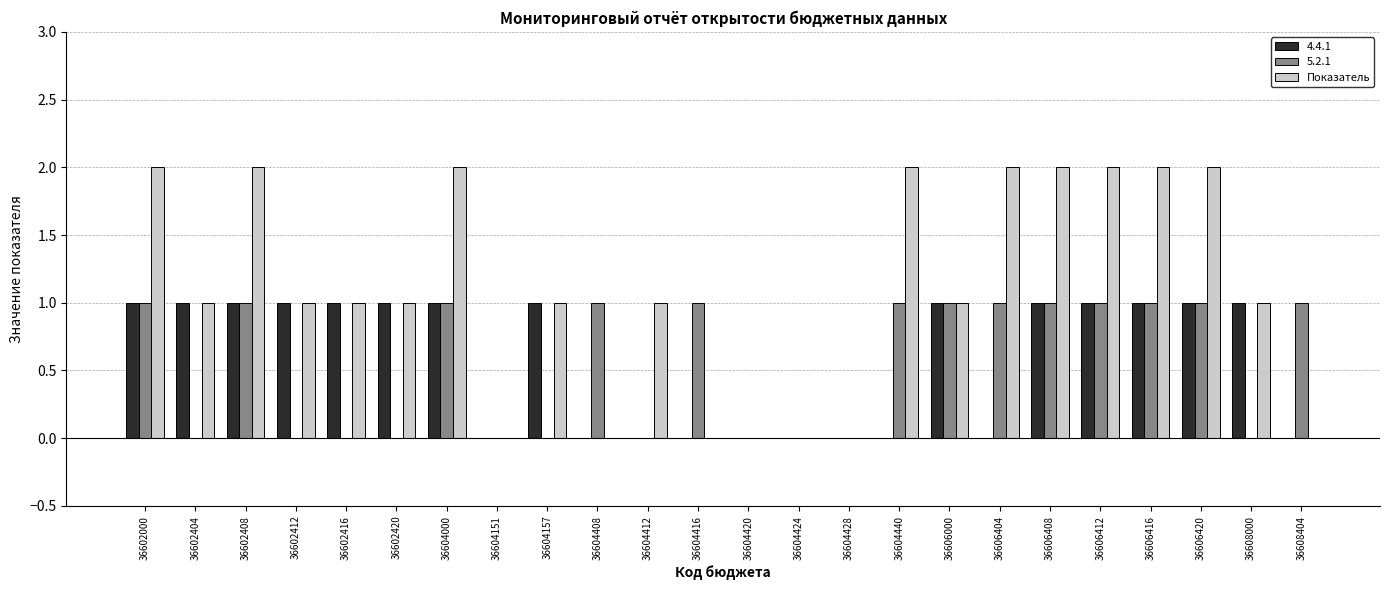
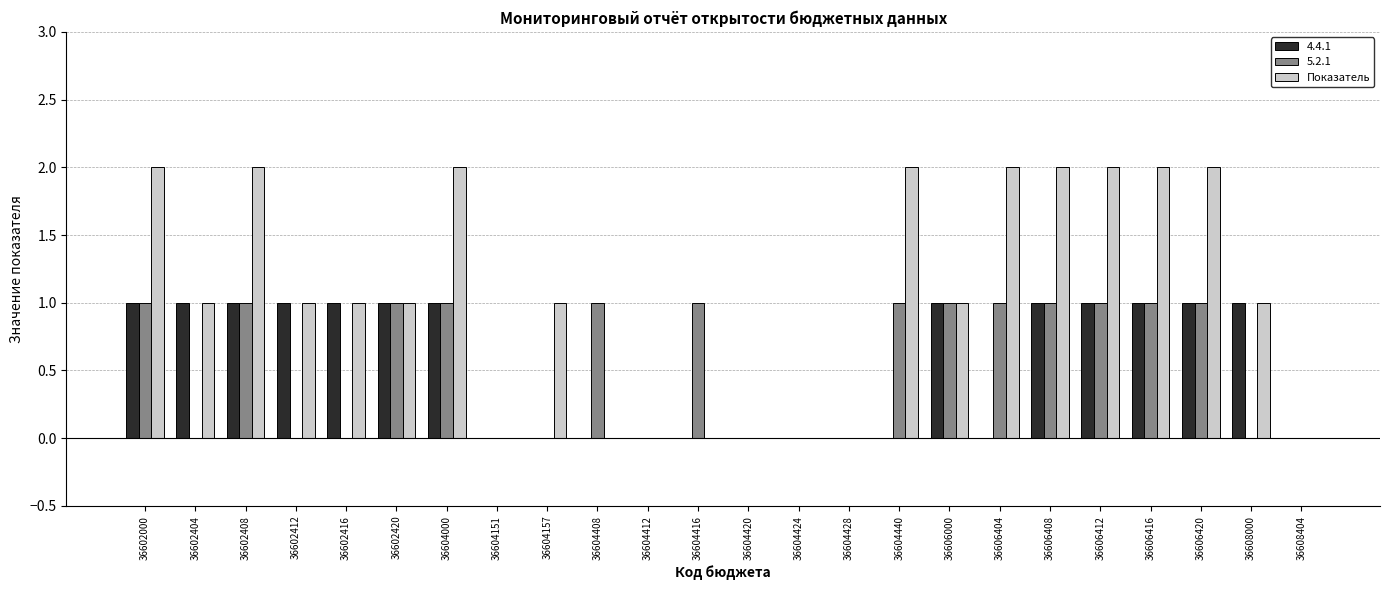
  {
    "4.4.1": {
      "36602000": 1,
      "36602404": 1,
      "36602408": 1,
      "36602412": 1,
      "36602416": 1,
      "36602420": 1,
      "36604000": 1,
      "36604151": 0,
-     "36604157": 1,
+     "36604157": 0,
      "36604408": 0,
      "36604412": 0,
      "36604416": 0,
      "36604420": 0,
      "36604424": 0,
      "36604428": 0,
      "36604440": 0,
      "36606000": 1,
      "36606404": 0,
      "36606408": 1,
      "36606412": 1,
      "36606416": 1,
      "36606420": 1,
      "36608000": 1,
      "36608404": 0
    },
    "5.2.1": {
      "36602000": 1,
      "36602404": 0,
      "36602408": 1,
      "36602412": 0,
      "36602416": 0,
-     "36602420": 0,
+     "36602420": 1,
      "36604000": 1,
      "36604151": 0,
      "36604157": 0,
      "36604408": 1,
      "36604412": 0,
      "36604416": 1,
      "36604420": 0,
      "36604424": 0,
      "36604428": 0,
      "36604440": 1,
      "36606000": 1,
      "36606404": 1,
      "36606408": 1,
      "36606412": 1,
      "36606416": 1,
      "36606420": 1,
      "36608000": 0,
-     "36608404": 1
+     "36608404": 0
    },
    "Показатель": {
      "36602000": 2,
      "36602404": 1,
      "36602408": 2,
      "36602412": 1,
      "36602416": 1,
      "36602420": 1,
      "36604000": 2,
      "36604151": 0,
      "36604157": 1,
      "36604408": 0,
-     "36604412": 1,
+     "36604412": 0,
      "36604416": 0,
      "36604420": 0,
      "36604424": 0,
      "36604428": 0,
      "36604440": 2,
      "36606000": 1,
      "36606404": 2,
      "36606408": 2,
      "36606412": 2,
      "36606416": 2,
      "36606420": 2,
      "36608000": 1,
      "36608404": 0
    }
  }
